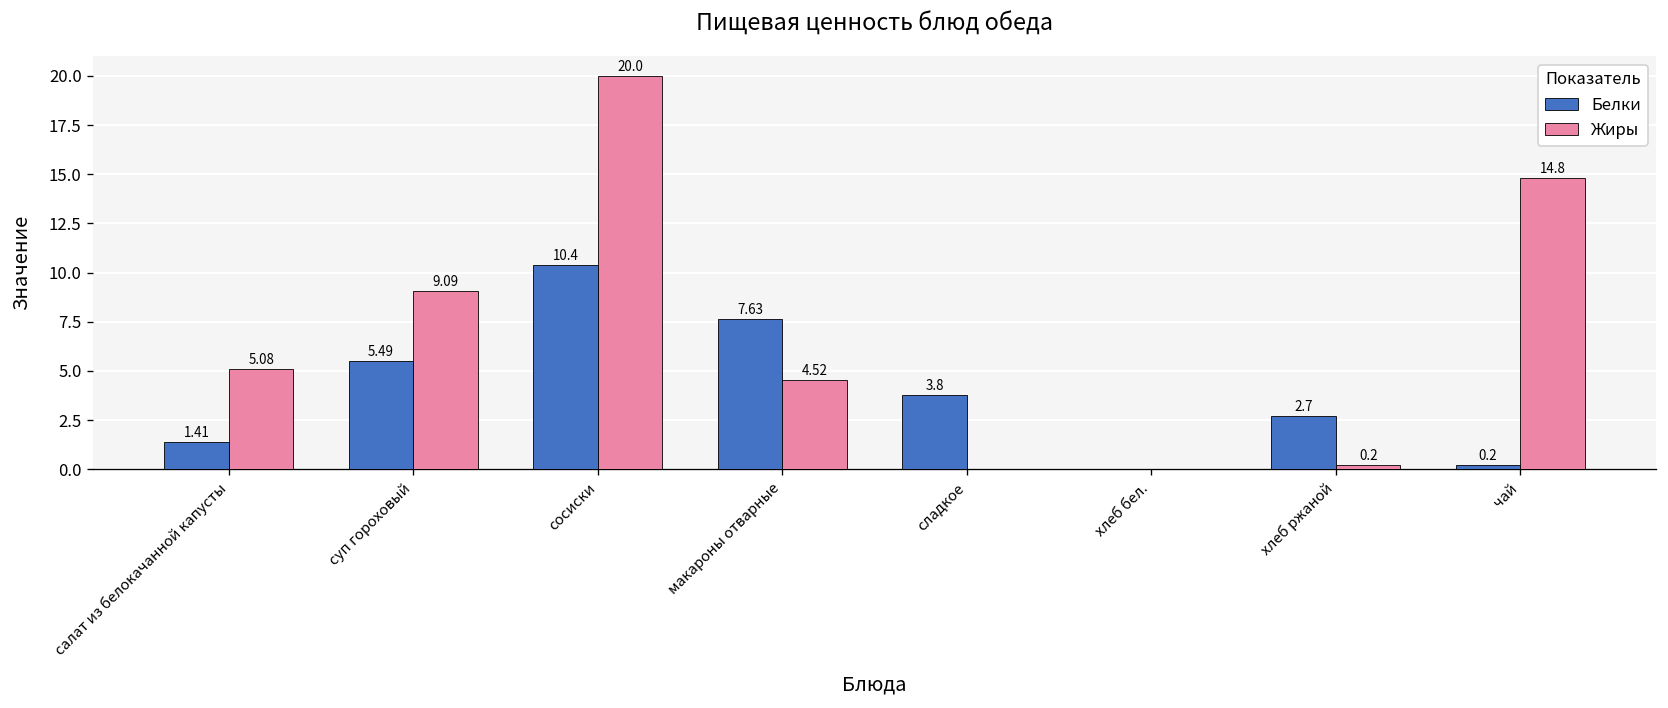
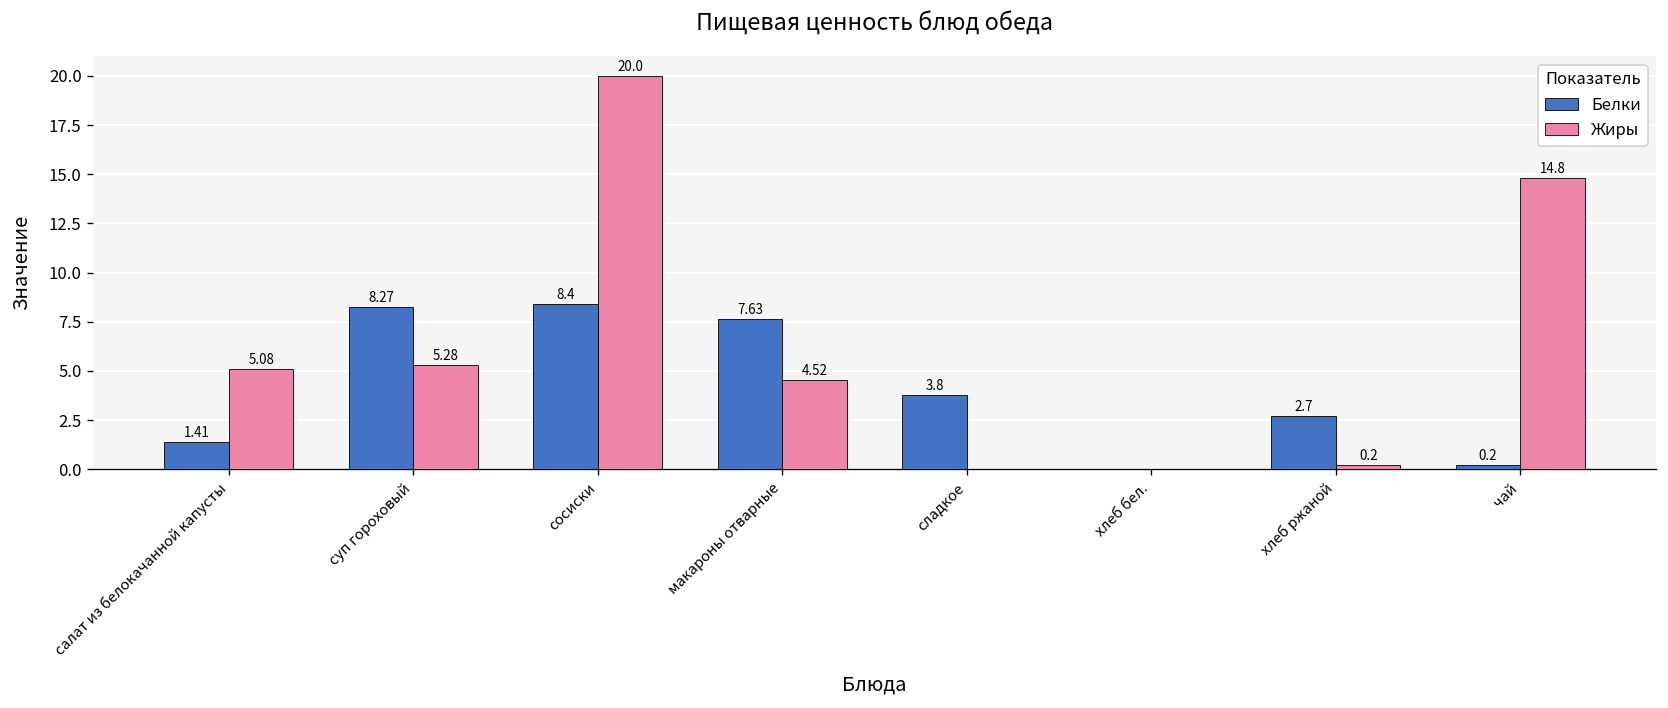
  {
    "Белки": {
      "салат из белокачанной капусты": 1.41,
-     "суп гороховый": 5.49,
-     "сосиски": 10.4,
+     "суп гороховый": 8.27,
+     "сосиски": 8.4,
      "макароны отварные": 7.63,
      "сладкое": 3.8,
      "хлеб ржаной": 2.7,
      "чай": 0.2
    },
    "Жиры": {
      "салат из белокачанной капусты": 5.08,
-     "суп гороховый": 9.09,
+     "суп гороховый": 5.28,
      "сосиски": 20.0,
      "макароны отварные": 4.52,
      "хлеб ржаной": 0.2,
      "чай": 14.8
    }
  }
